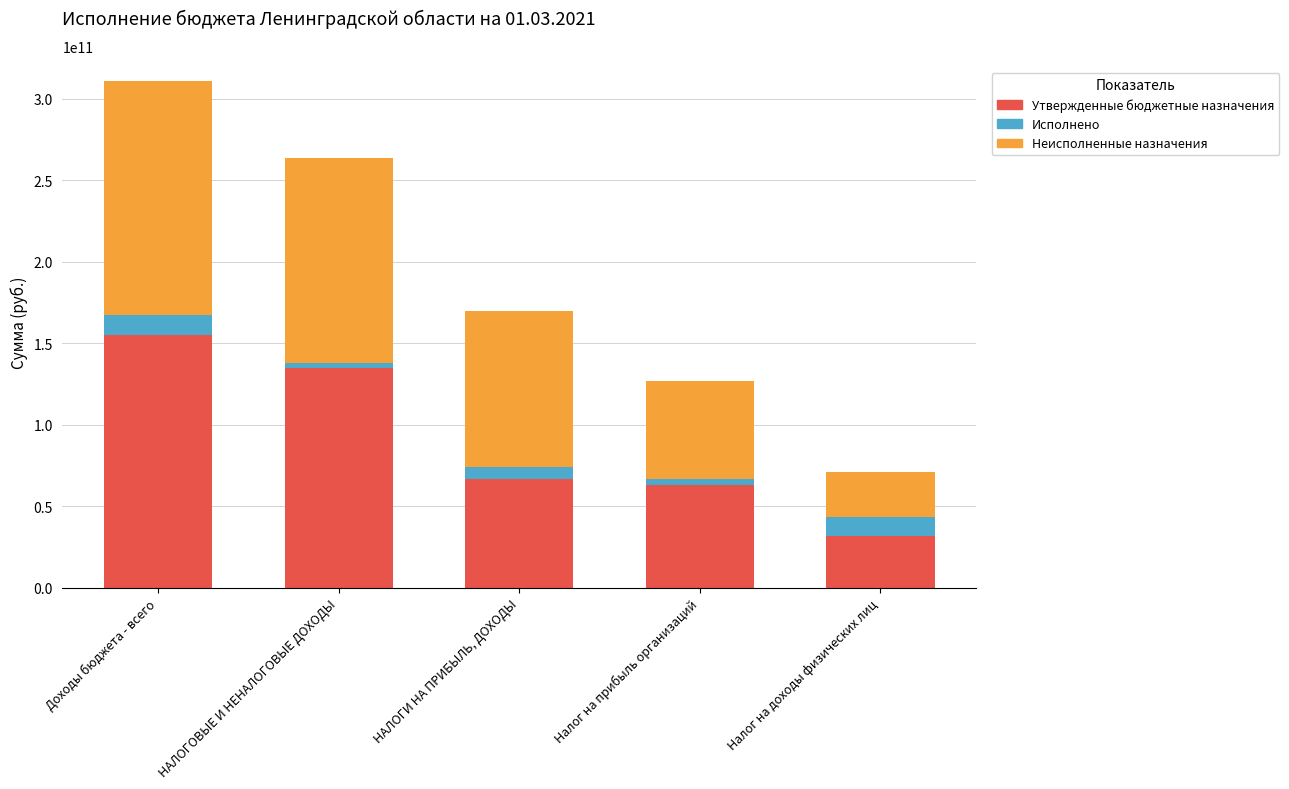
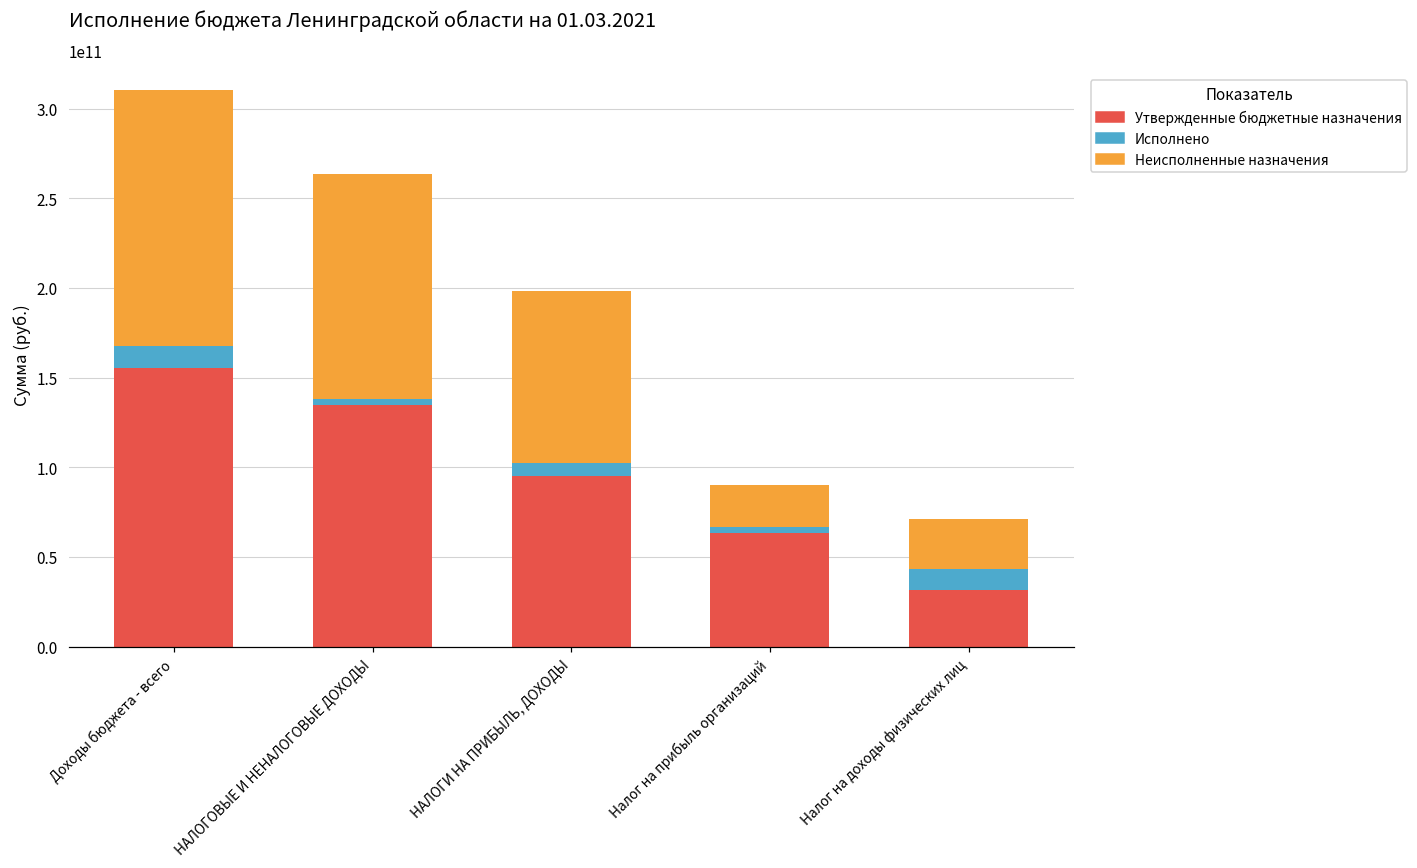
  {
    "Утвержденные бюджетные назначения": {
      "Доходы бюджета - всего": 155000000000,
      "НАЛОГОВЫЕ И НЕНАЛОГОВЫЕ ДОХОДЫ": 135000000000,
-     "НАЛОГИ НА ПРИБЫЛЬ, ДОХОДЫ": 67000000000,
+     "НАЛОГИ НА ПРИБЫЛЬ, ДОХОДЫ": 95000000000,
      "Налог на прибыль организаций": 63000000000,
      "Налог на доходы физических лиц": 32000000000
    },
    "Исполнено": {
      "Доходы бюджета - всего": 12000000000,
      "НАЛОГОВЫЕ И НЕНАЛОГОВЫЕ ДОХОДЫ": 3000000000,
      "НАЛОГИ НА ПРИБЫЛЬ, ДОХОДЫ": 7000000000,
      "Налог на прибыль организаций": 3000000000,
      "Налог на доходы физических лиц": 12000000000
    },
    "Неисполненные назначения": {
      "Доходы бюджета - всего": 143000000000,
      "НАЛОГОВЫЕ И НЕНАЛОГОВЫЕ ДОХОДЫ": 125000000000,
      "НАЛОГИ НА ПРИБЫЛЬ, ДОХОДЫ": 96000000000,
-     "Налог на прибыль организаций": 60000000000,
+     "Налог на прибыль организаций": 23000000000,
      "Налог на доходы физических лиц": 28000000000
    }
  }
